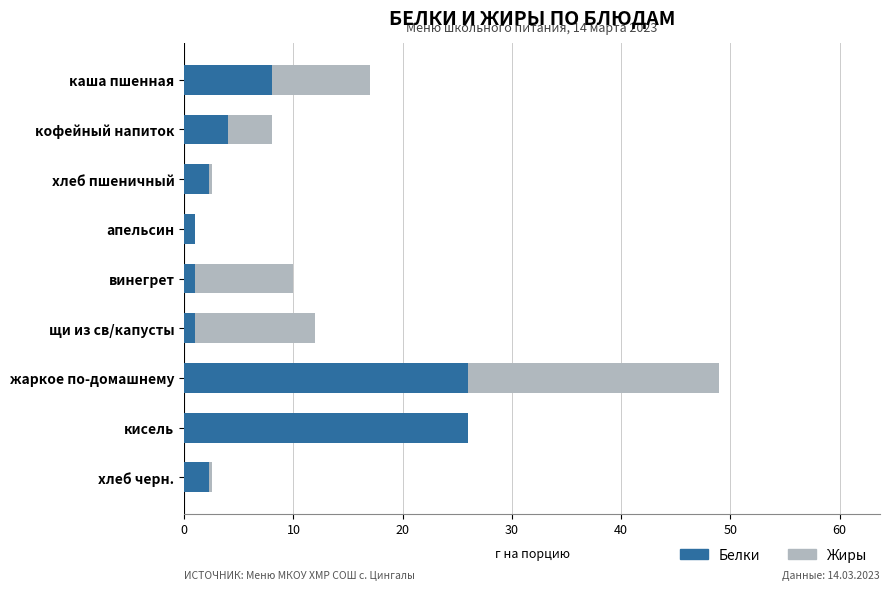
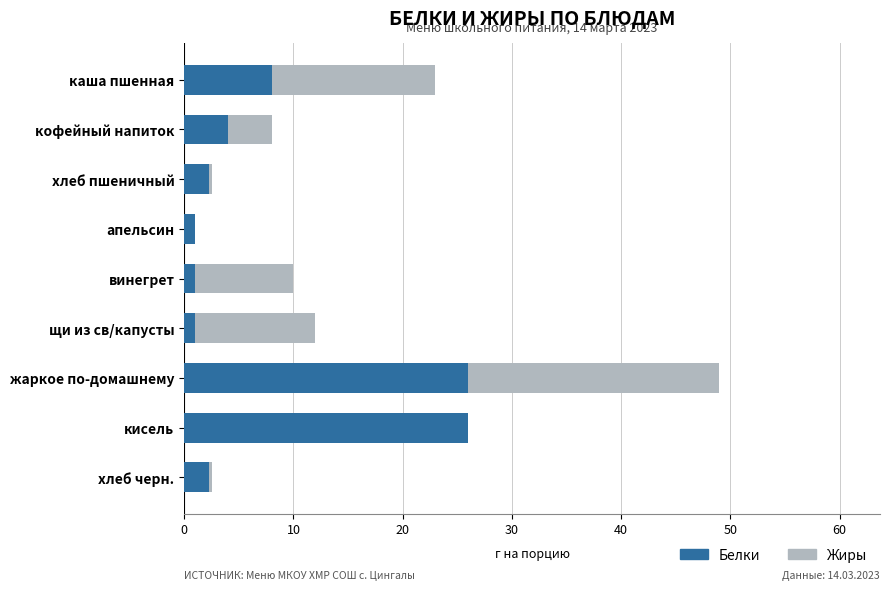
  {
    "Белки": {
      "каша пшенная": 8,
      "кофейный напиток": 4,
      "хлеб пшеничный": 2.3,
      "апельсин": 1,
      "винегрет": 1,
      "щи из св/капусты": 1,
      "жаркое по-домашнему": 26,
      "кисель": 26,
      "хлеб черн.": 2.3
    },
    "Жиры": {
-     "каша пшенная": 9,
+     "каша пшенная": 15,
      "кофейный напиток": 4,
      "хлеб пшеничный": 0.2,
      "апельсин": 0,
      "винегрет": 9,
      "щи из св/капусты": 11,
      "жаркое по-домашнему": 23,
      "кисель": 0,
      "хлеб черн.": 0.2
    }
  }
